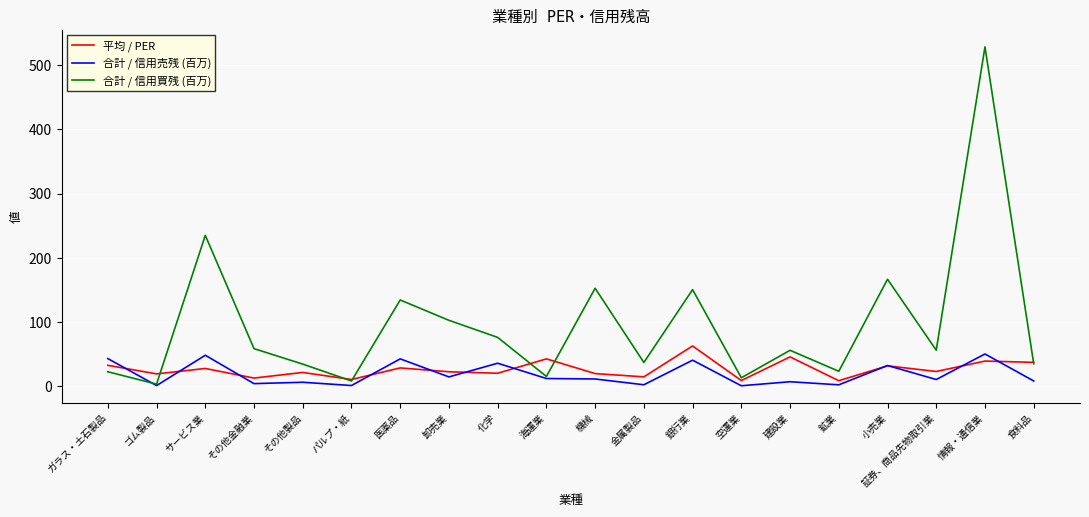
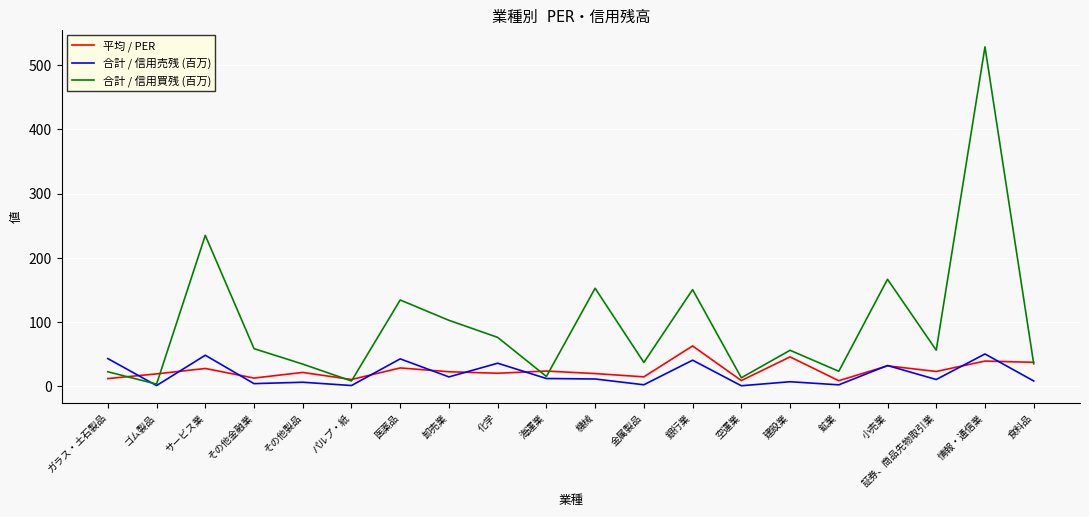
  {
    "平均 / PER": {
-     "ガラス・土石製品": 30,
+     "ガラス・土石製品": 10,
      "ゴム製品": 20,
      "サービス業": 30,
      "その他金融業": 10,
      "その他製品": 20,
      "医薬品": 30,
      "卸売業": 20,
      "化学": 20,
-     "海運業": 40,
+     "海運業": 20,
      "機械": 20,
      "金属製品": 10,
      "銀行業": 60,
      "空運業": 10,
      "建設業": 50,
      "鉱業": 10,
      "証券、商品先物取引業": 20,
      "情報・通信業": 40
    },
    "合計 / 信用売残 (百万)": {
      "ガラス・土石製品": 40,
      "サービス業": 50,
      "その他金融業": 0,
      "その他製品": 10,
      "パルプ・紙": 0,
      "医薬品": 40,
      "卸売業": 10,
      "化学": 40,
      "機械": 10,
      "金属製品": 0,
      "銀行業": 40,
      "空運業": 0,
      "建設業": 10,
      "鉱業": 0,
      "証券、商品先物取引業": 10,
      "情報・通信業": 50,
      "食料品": 10
    },
    "合計 / 信用買残 (百万)": {
      "ガラス・土石製品": 20,
      "サービス業": 230,
      "その他金融業": 60,
      "その他製品": 30,
      "医薬品": 130,
      "卸売業": 100,
      "化学": 80,
      "機械": 150,
      "金属製品": 40,
      "銀行業": 150,
      "空運業": 10,
      "建設業": 60,
      "鉱業": 20,
      "小売業": 170,
      "証券、商品先物取引業": 60,
      "情報・通信業": 530
    }
  }
